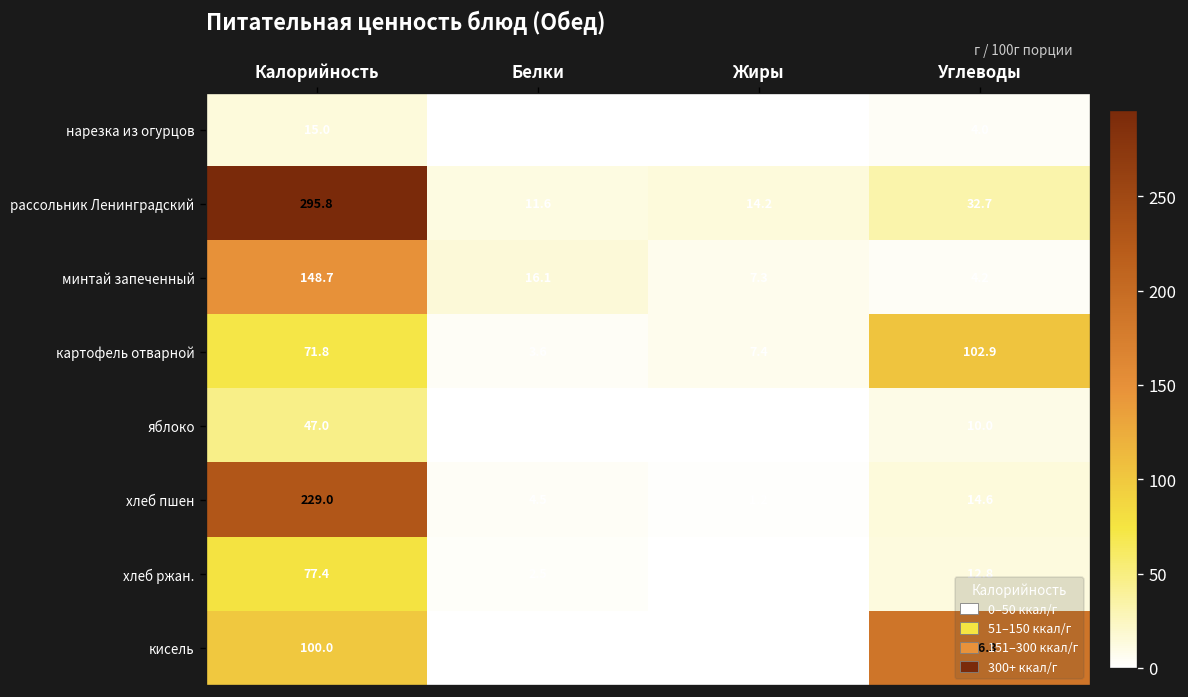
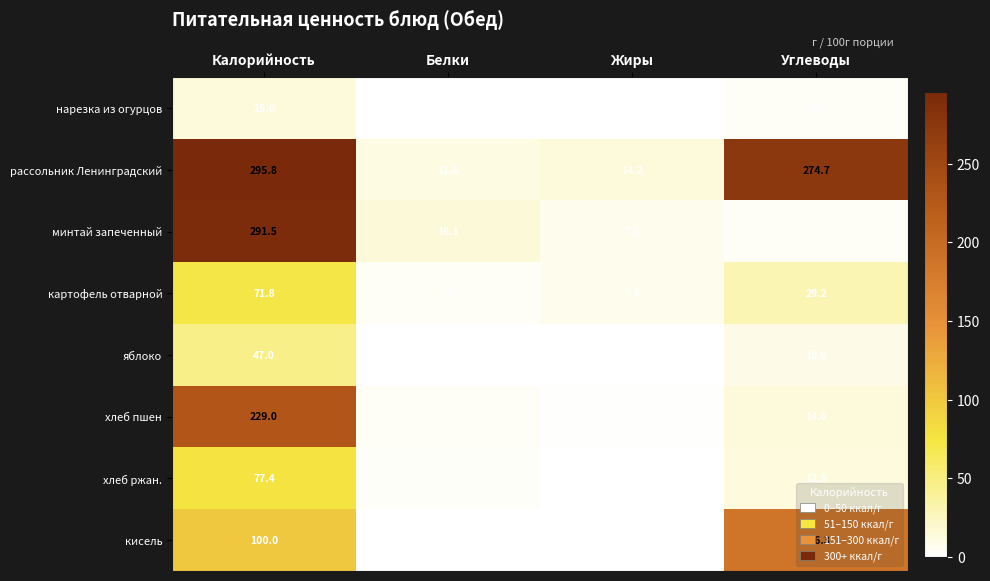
  {
    "рассольник Ленинградский": {
      "Калорийность": 295.8,
-     "Углеводы": 32.7
+     "Углеводы": 274.7
    },
    "минтай запеченный": {
-     "Калорийность": 148.7
+     "Калорийность": 291.5
    },
    "картофель отварной": {
      "Калорийность": 71.8,
-     "Углеводы": 102.9
+     "Углеводы": 29.2
    },
    "яблоко": {
      "Калорийность": 47.0
    },
    "хлеб пшен": {
      "Калорийность": 229.0
    },
    "хлеб ржан.": {
      "Калорийность": 77.4
    },
    "кисель": {
      "Калорийность": 100.0
    }
  }
